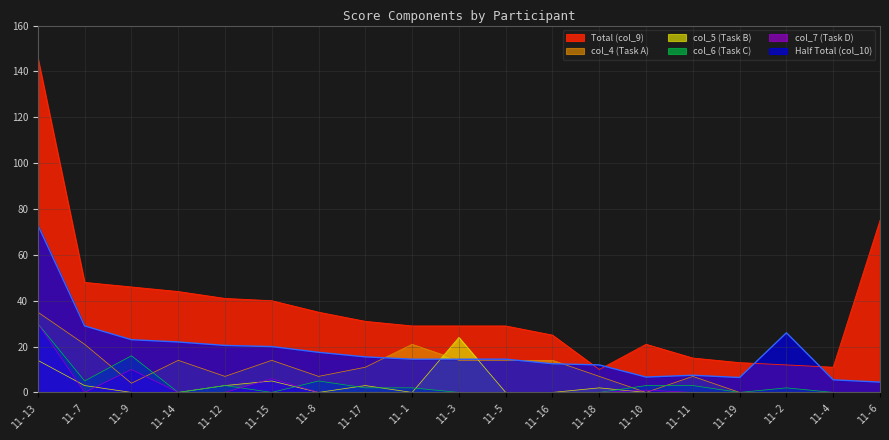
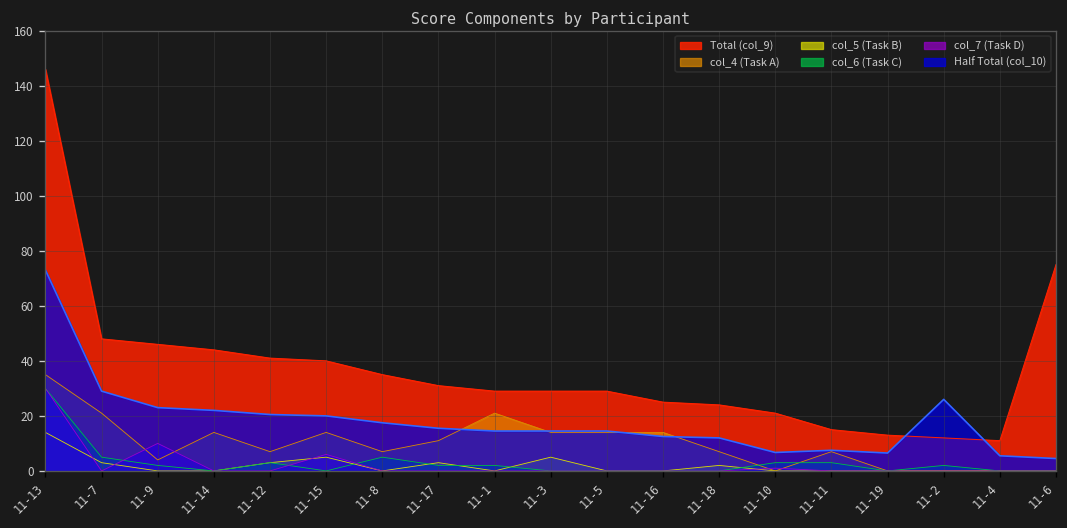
  {
    "Total (col_9)": {
      "11-13": 146,
      "11-7": 48,
      "11-9": 46,
      "11-14": 44,
      "11-12": 41,
      "11-15": 40,
      "11-8": 35,
      "11-17": 31,
      "11-1": 29,
      "11-3": 29,
      "11-5": 29,
      "11-16": 25,
-     "11-18": 10,
+     "11-18": 24,
      "11-10": 21,
      "11-11": 15,
      "11-19": 13,
      "11-2": 12,
      "11-4": 11,
      "11-6": 75
    },
    "col_4 (Task A)": {
      "11-13": 35,
      "11-7": 21,
      "11-9": 4,
      "11-14": 14,
      "11-12": 7,
      "11-15": 14,
      "11-8": 7,
      "11-17": 11,
      "11-1": 21,
      "11-16": 14,
      "11-18": 7
    },
    "col_5 (Task B)": {
      "11-13": 14,
      "11-7": 3,
      "11-9": 0,
-     "11-3": 24,
+     "11-3": 5,
      "11-18": 2
    },
    "col_6 (Task C)": {
      "11-7": 5,
-     "11-9": 16,
+     "11-9": 2,
      "11-15": 0,
      "11-8": 5,
      "11-1": 2,
      "11-10": 3,
      "11-11": 3,
      "11-2": 2
    },
    "col_7 (Task D)": {
      "11-7": 0,
      "11-9": 10,
      "11-12": 0,
      "11-17": 0
    },
    "Half Total (col_10)": {
      "11-13": 73,
      "11-7": 29,
      "11-9": 23,
      "11-14": 22,
      "11-12": 21,
      "11-15": 20,
      "11-8": 18,
      "11-17": 16,
      "11-1": 15,
      "11-16": 13,
      "11-18": 12,
      "11-10": 7,
      "11-19": 7,
      "11-2": 26,
      "11-4": 6,
      "11-6": 5
    }
  }
